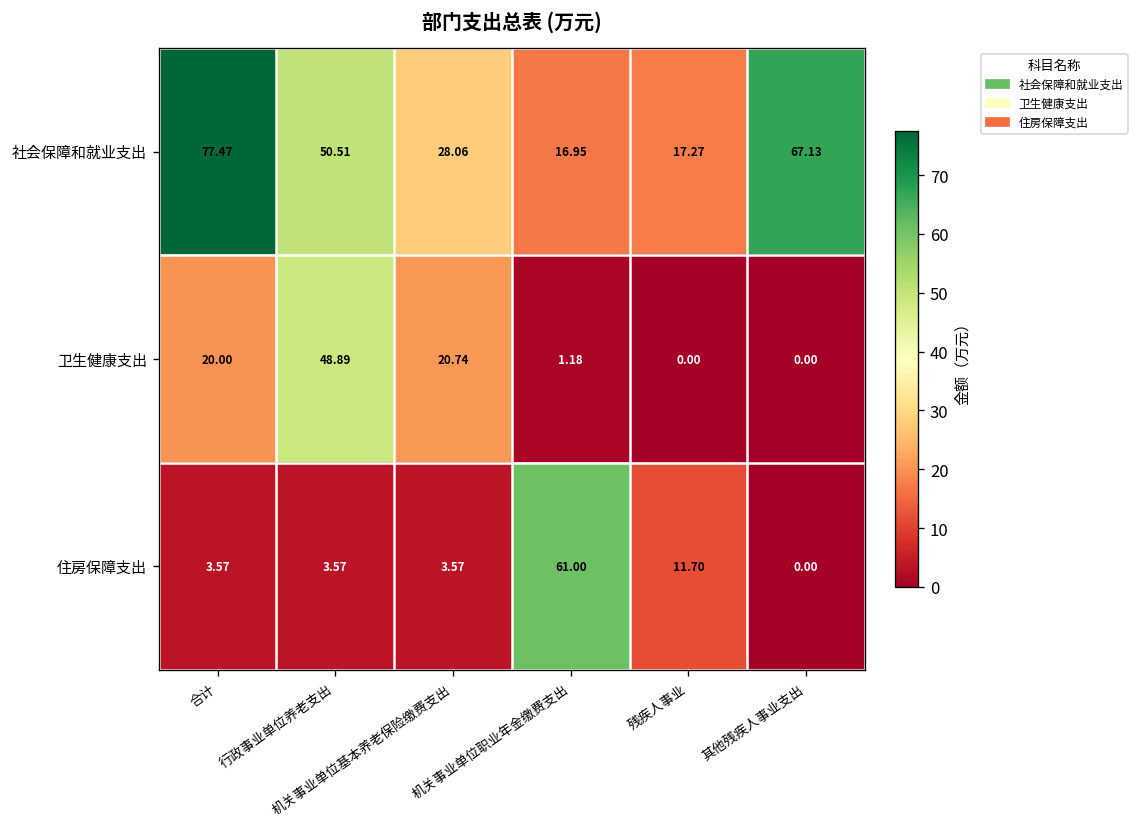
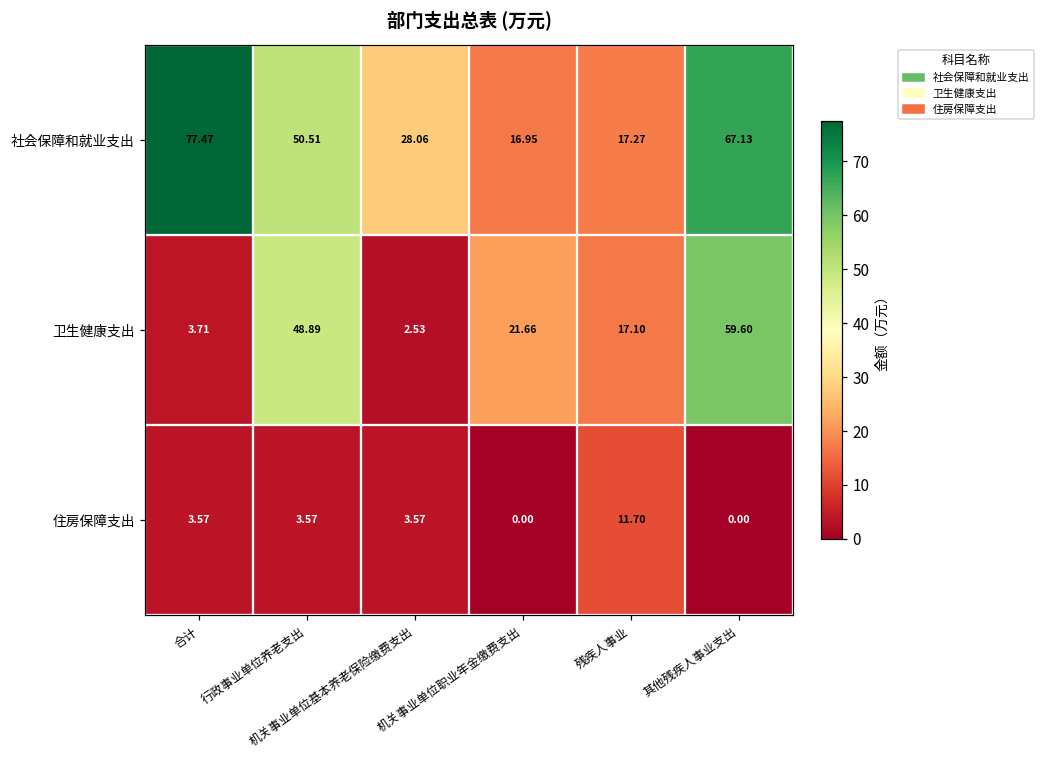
  {
    "社会保障和就业支出": {
      "合计": 77.47,
      "行政事业单位养老支出": 50.51,
      "机关事业单位基本养老保险缴费支出": 28.06,
      "机关事业单位职业年金缴费支出": 16.95,
      "残疾人事业": 17.27,
      "其他残疾人事业支出": 67.13
    },
    "卫生健康支出": {
-     "合计": 20.00,
+     "合计": 3.71,
      "行政事业单位养老支出": 48.89,
-     "机关事业单位基本养老保险缴费支出": 20.74,
-     "机关事业单位职业年金缴费支出": 1.18,
-     "残疾人事业": 0.00,
-     "其他残疾人事业支出": 0.00
+     "机关事业单位基本养老保险缴费支出": 2.53,
+     "机关事业单位职业年金缴费支出": 21.66,
+     "残疾人事业": 17.10,
+     "其他残疾人事业支出": 59.60
    },
    "住房保障支出": {
      "合计": 3.57,
      "行政事业单位养老支出": 3.57,
      "机关事业单位基本养老保险缴费支出": 3.57,
-     "机关事业单位职业年金缴费支出": 61.00,
+     "机关事业单位职业年金缴费支出": 0.00,
      "残疾人事业": 11.70,
      "其他残疾人事业支出": 0.00
    }
  }
